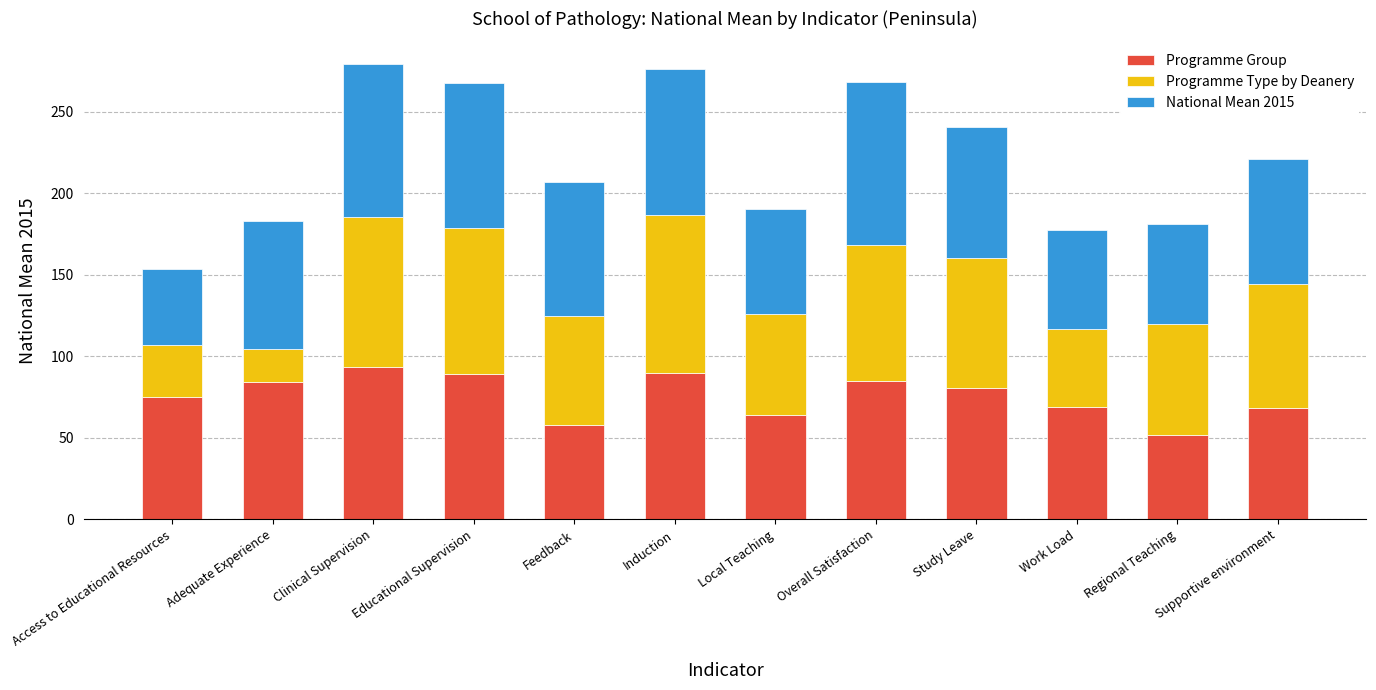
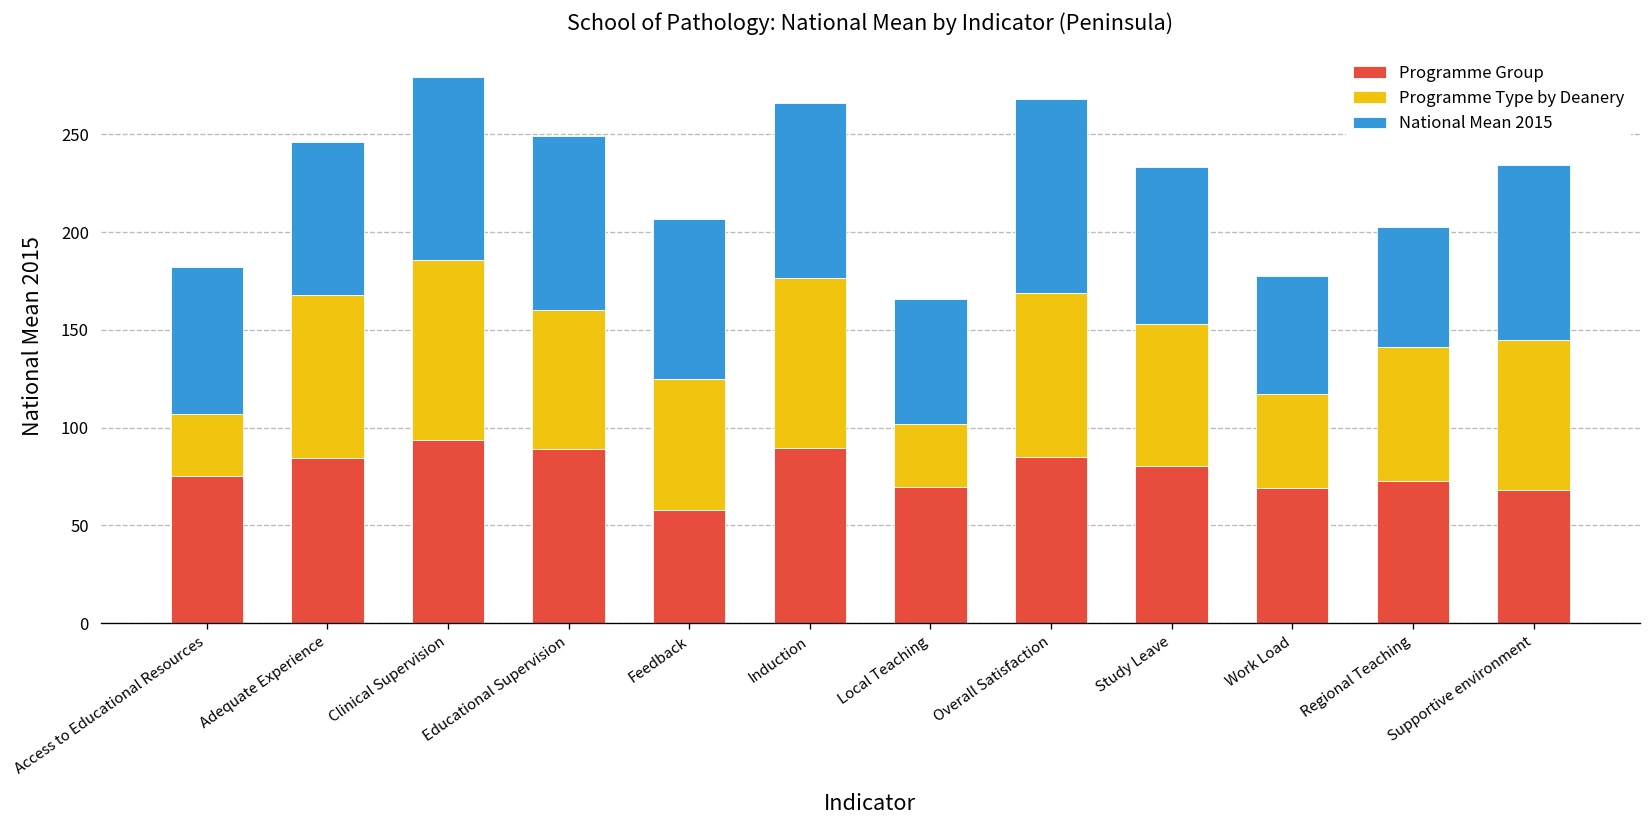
  {
    "Programme Group": {
      "Access to Educational Resources": 75,
      "Adequate Experience": 84,
      "Clinical Supervision": 94,
      "Educational Supervision": 89,
      "Feedback": 58,
      "Induction": 90,
-     "Local Teaching": 64,
+     "Local Teaching": 70,
      "Overall Satisfaction": 85,
      "Study Leave": 80,
      "Work Load": 69,
-     "Regional Teaching": 52,
+     "Regional Teaching": 73,
      "Supportive environment": 68
    },
    "Programme Type by Deanery": {
      "Access to Educational Resources": 32,
-     "Adequate Experience": 20,
+     "Adequate Experience": 84,
      "Clinical Supervision": 92,
-     "Educational Supervision": 90,
+     "Educational Supervision": 71,
      "Feedback": 67,
-     "Induction": 97,
-     "Local Teaching": 62,
+     "Induction": 87,
+     "Local Teaching": 32,
      "Overall Satisfaction": 83,
-     "Study Leave": 80,
+     "Study Leave": 73,
      "Work Load": 48,
      "Regional Teaching": 68,
      "Supportive environment": 77
    },
    "National Mean 2015": {
-     "Access to Educational Resources": 46,
+     "Access to Educational Resources": 75,
      "Adequate Experience": 78,
      "Clinical Supervision": 94,
      "Educational Supervision": 89,
      "Feedback": 82,
      "Induction": 90,
      "Local Teaching": 64,
      "Overall Satisfaction": 100,
      "Study Leave": 80,
      "Work Load": 60,
      "Regional Teaching": 61,
-     "Supportive environment": 77
+     "Supportive environment": 89
    }
  }
